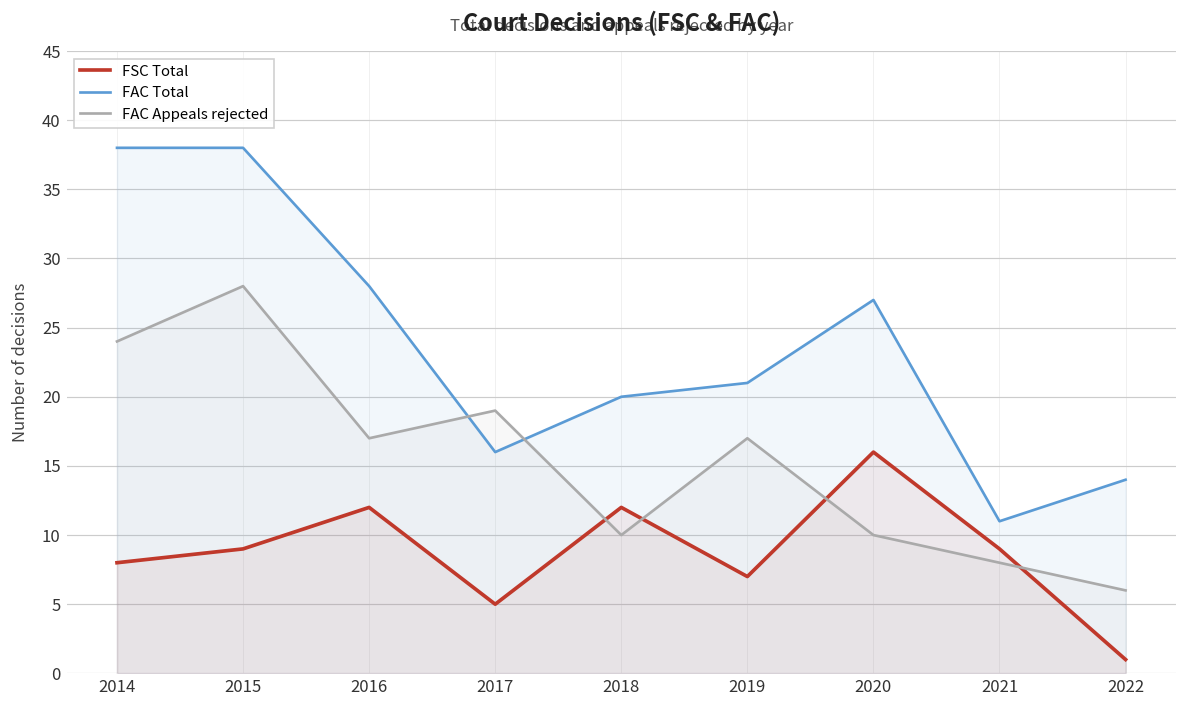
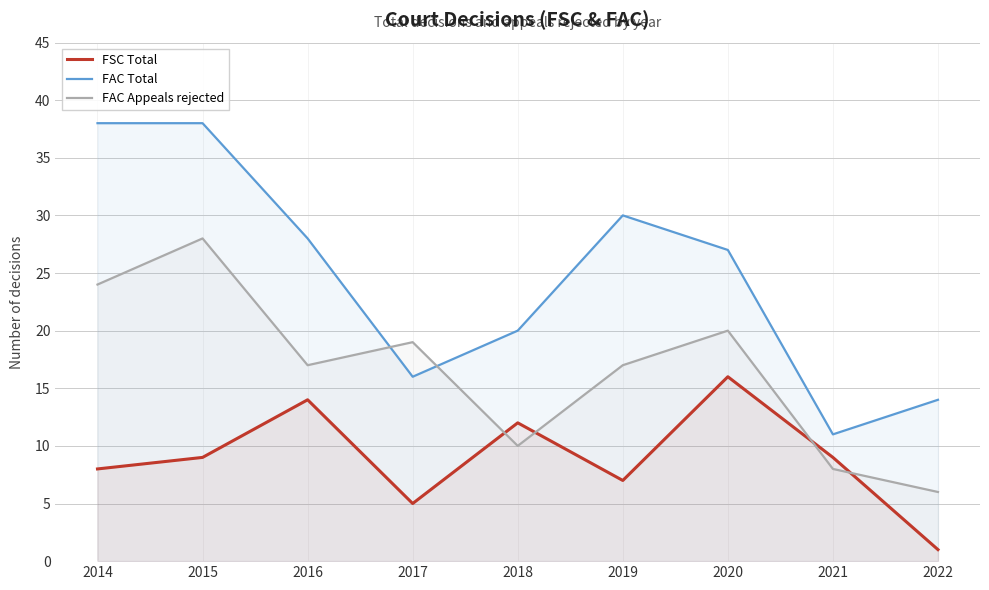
  {
    "FSC Total": {
      "2014": 8,
      "2015": 9,
-     "2016": 12,
+     "2016": 14,
      "2017": 5,
      "2018": 12,
      "2019": 7,
      "2020": 16,
      "2021": 9,
      "2022": 1
    },
    "FAC Total": {
      "2014": 38,
      "2015": 38,
      "2016": 28,
      "2017": 16,
      "2018": 20,
-     "2019": 21,
+     "2019": 30,
      "2020": 27,
      "2021": 11,
      "2022": 14
    },
    "FAC Appeals rejected": {
      "2014": 24,
      "2015": 28,
      "2016": 17,
      "2017": 19,
      "2018": 10,
      "2019": 17,
-     "2020": 10,
+     "2020": 20,
      "2021": 8,
      "2022": 6
    }
  }
